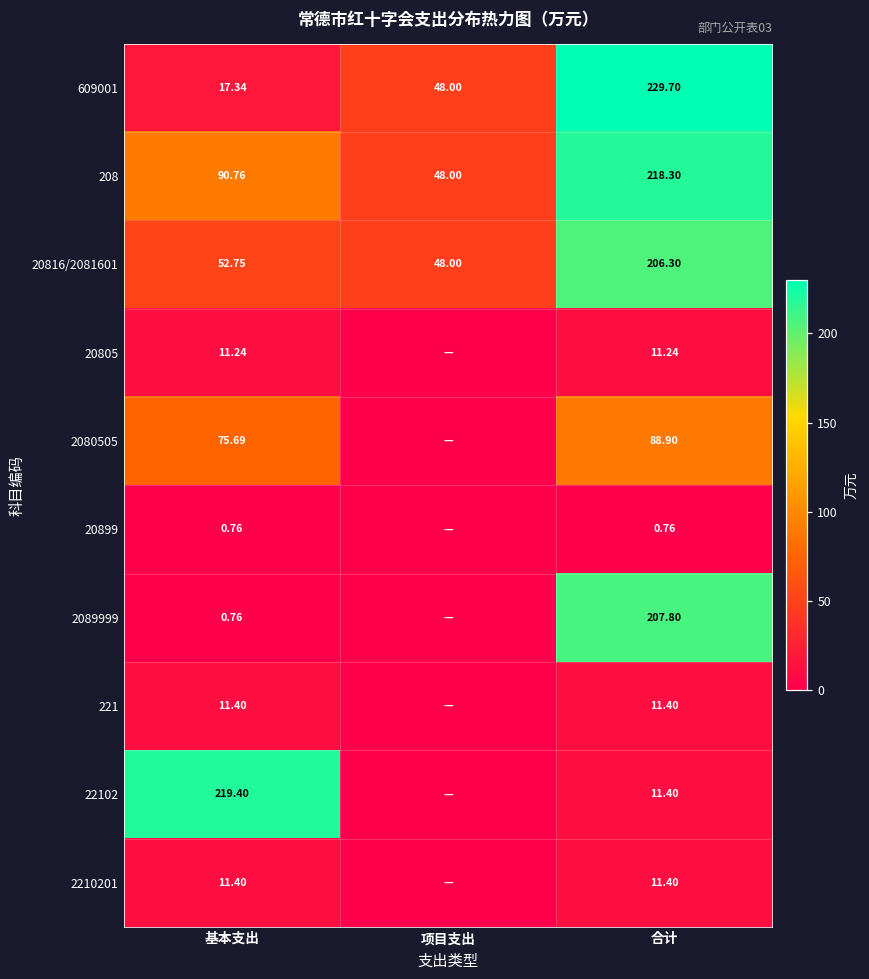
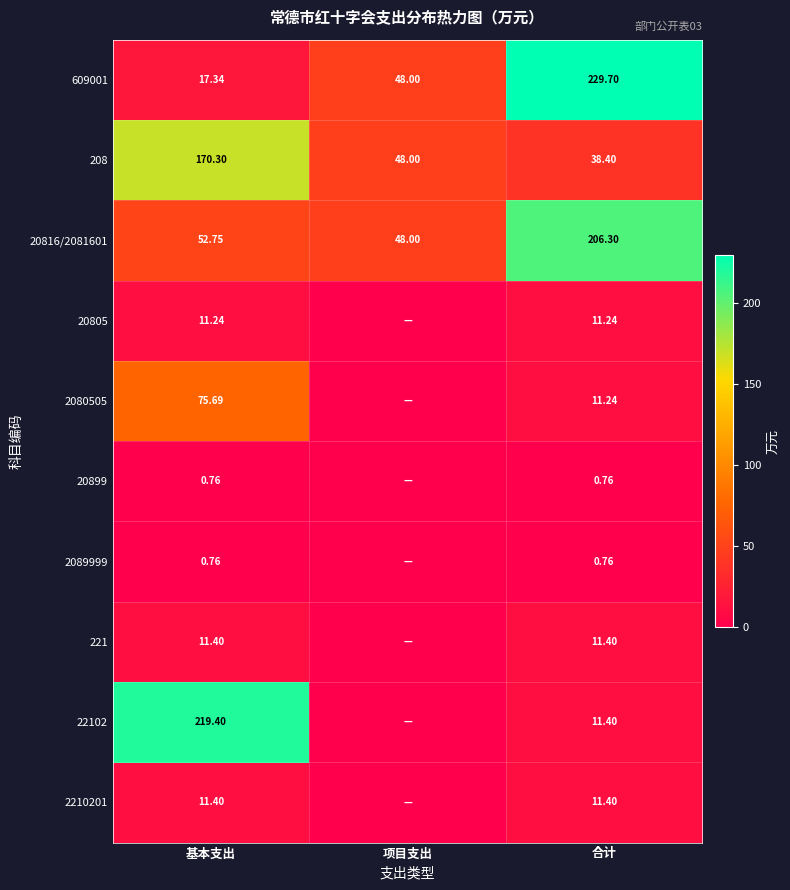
  {
    "609001": {
      "基本支出": 17.34,
      "项目支出": 48.00,
      "合计": 229.70
    },
    "208": {
-     "基本支出": 90.76,
+     "基本支出": 170.30,
      "项目支出": 48.00,
-     "合计": 218.30
+     "合计": 38.40
    },
    "20816/2081601": {
      "基本支出": 52.75,
      "项目支出": 48.00,
      "合计": 206.30
    },
    "20805": {
      "基本支出": 11.24,
      "合计": 11.24
    },
    "2080505": {
      "基本支出": 75.69,
-     "合计": 88.90
+     "合计": 11.24
    },
    "20899": {
      "基本支出": 0.76,
      "合计": 0.76
    },
    "2089999": {
      "基本支出": 0.76,
-     "合计": 207.80
+     "合计": 0.76
    },
    "221": {
      "基本支出": 11.40,
      "合计": 11.40
    },
    "22102": {
      "基本支出": 219.40,
      "合计": 11.40
    },
    "2210201": {
      "基本支出": 11.40,
      "合计": 11.40
    }
  }
